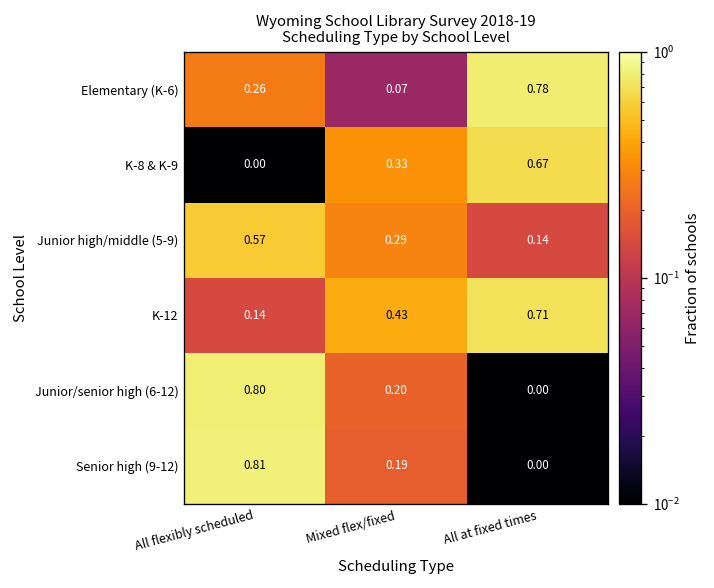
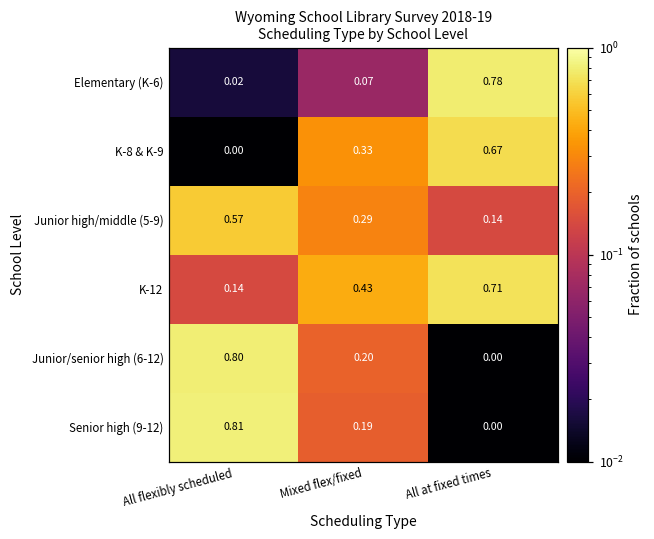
  {
    "Elementary (K-6)": {
-     "All flexibly scheduled": 0.26,
+     "All flexibly scheduled": 0.02,
      "Mixed flex/fixed": 0.07,
      "All at fixed times": 0.78
    },
    "K-8 & K-9": {
      "All flexibly scheduled": 0.00,
      "Mixed flex/fixed": 0.33,
      "All at fixed times": 0.67
    },
    "Junior high/middle (5-9)": {
      "All flexibly scheduled": 0.57,
      "Mixed flex/fixed": 0.29,
      "All at fixed times": 0.14
    },
    "K-12": {
      "All flexibly scheduled": 0.14,
      "Mixed flex/fixed": 0.43,
      "All at fixed times": 0.71
    },
    "Junior/senior high (6-12)": {
      "All flexibly scheduled": 0.80,
      "Mixed flex/fixed": 0.20,
      "All at fixed times": 0.00
    },
    "Senior high (9-12)": {
      "All flexibly scheduled": 0.81,
      "Mixed flex/fixed": 0.19,
      "All at fixed times": 0.00
    }
  }
